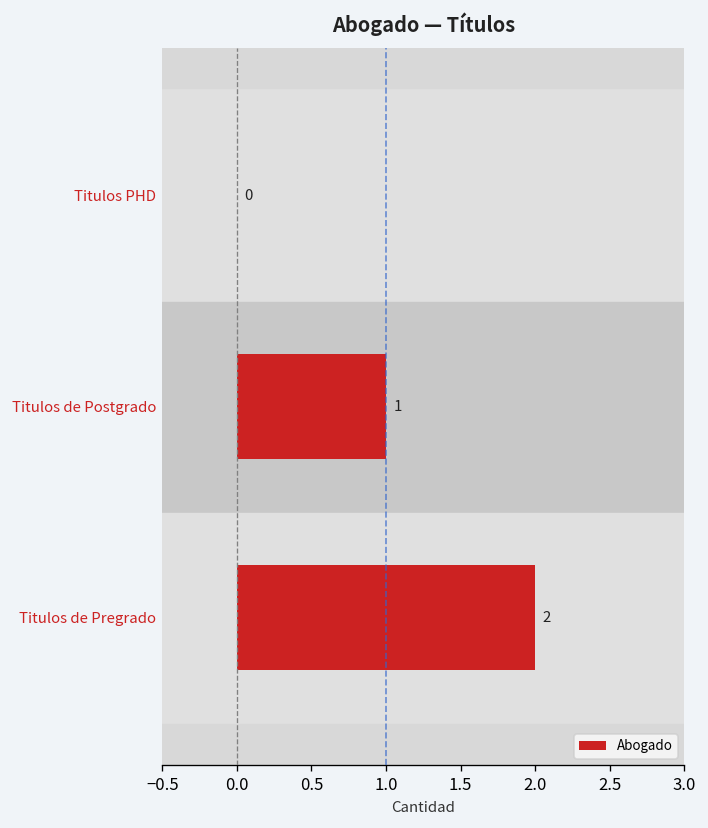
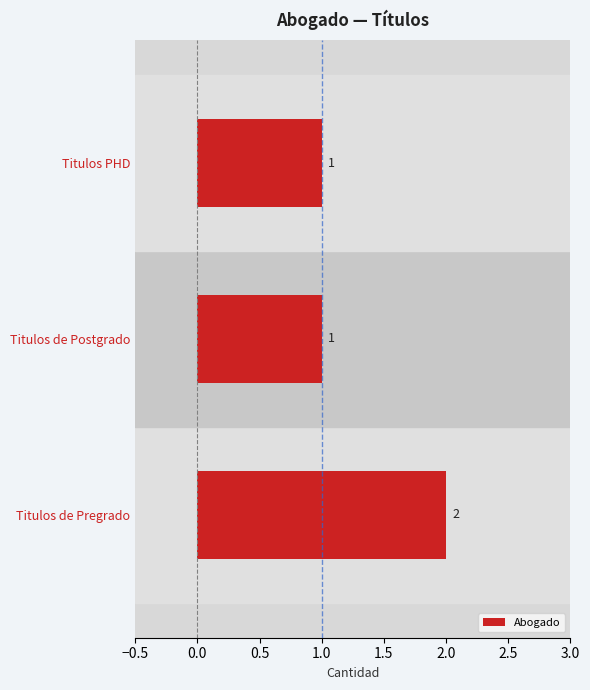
  {
-   "Titulos PHD": 0,
+   "Titulos PHD": 1,
    "Titulos de Postgrado": 1,
    "Titulos de Pregrado": 2
  }
